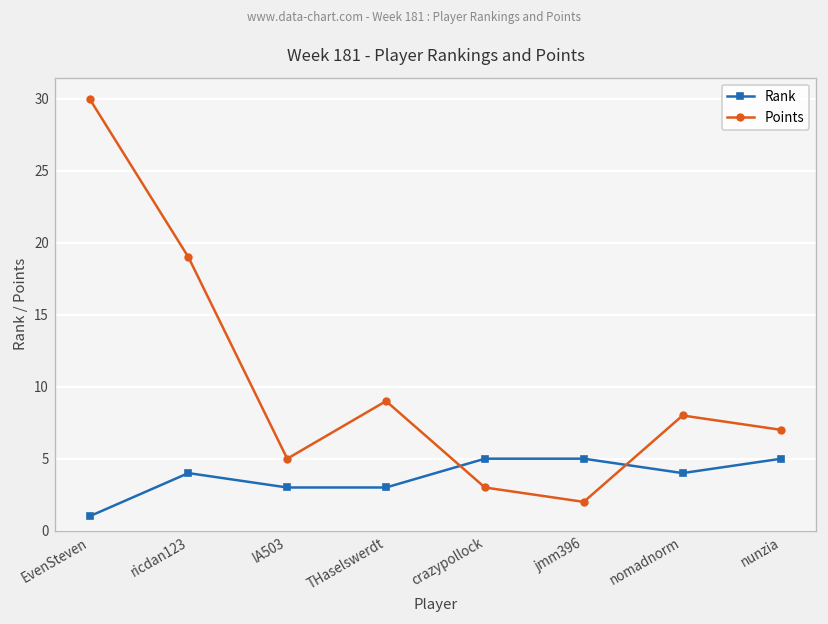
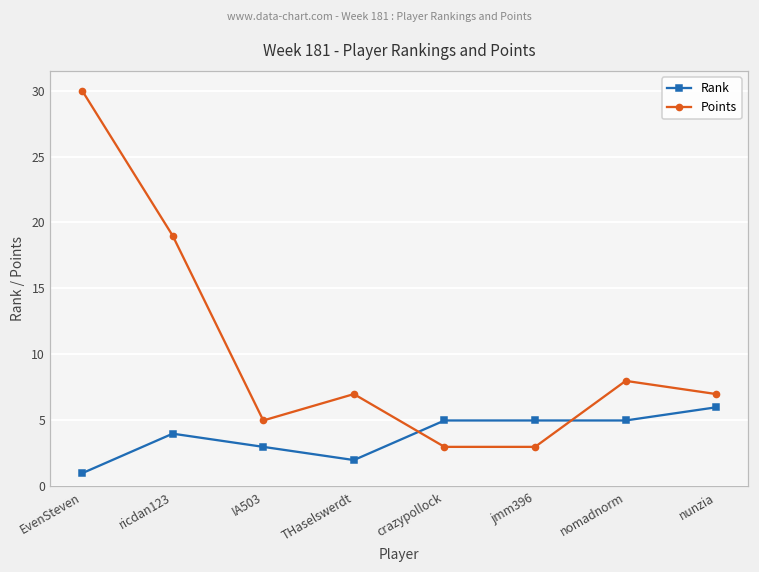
  {
    "Rank": {
      "EvenSteven": 1,
      "ricdan123": 4,
      "IA503": 3,
-     "THaselswerdt": 3,
+     "THaselswerdt": 2,
      "crazypollock": 5,
      "jmm396": 5,
-     "nomadnorm": 4,
-     "nunzia": 5
+     "nomadnorm": 5,
+     "nunzia": 6
    },
    "Points": {
      "EvenSteven": 30,
      "ricdan123": 19,
      "IA503": 5,
-     "THaselswerdt": 9,
+     "THaselswerdt": 7,
      "crazypollock": 3,
-     "jmm396": 2,
+     "jmm396": 3,
      "nomadnorm": 8,
      "nunzia": 7
    }
  }
